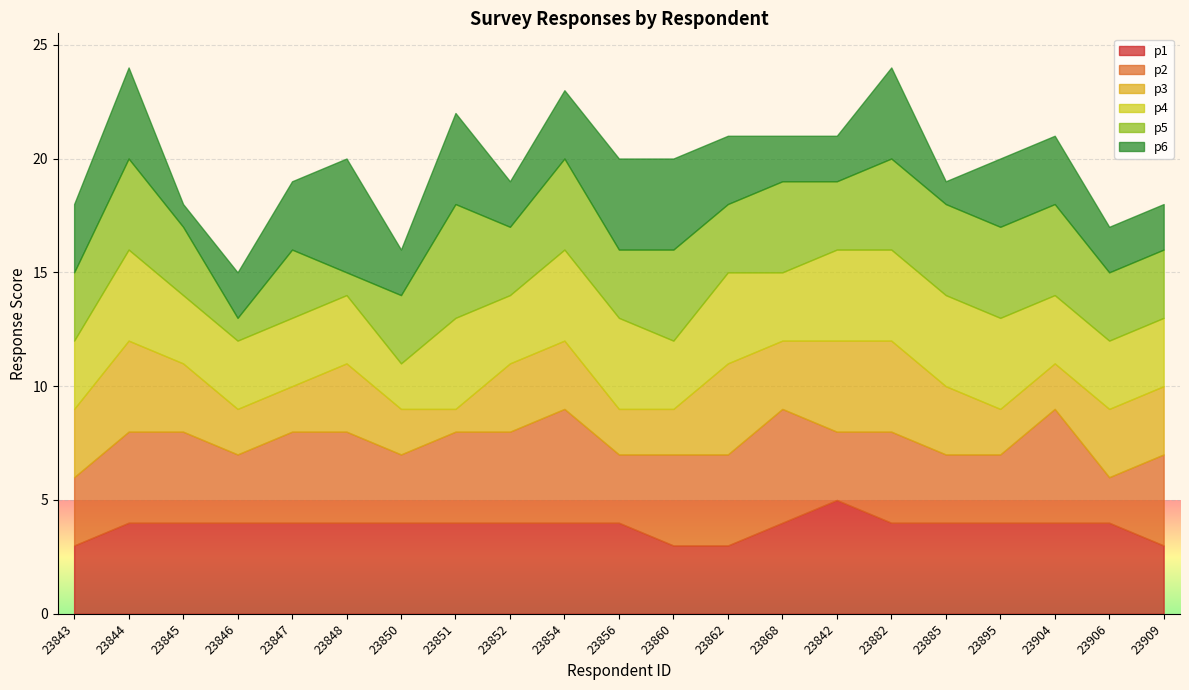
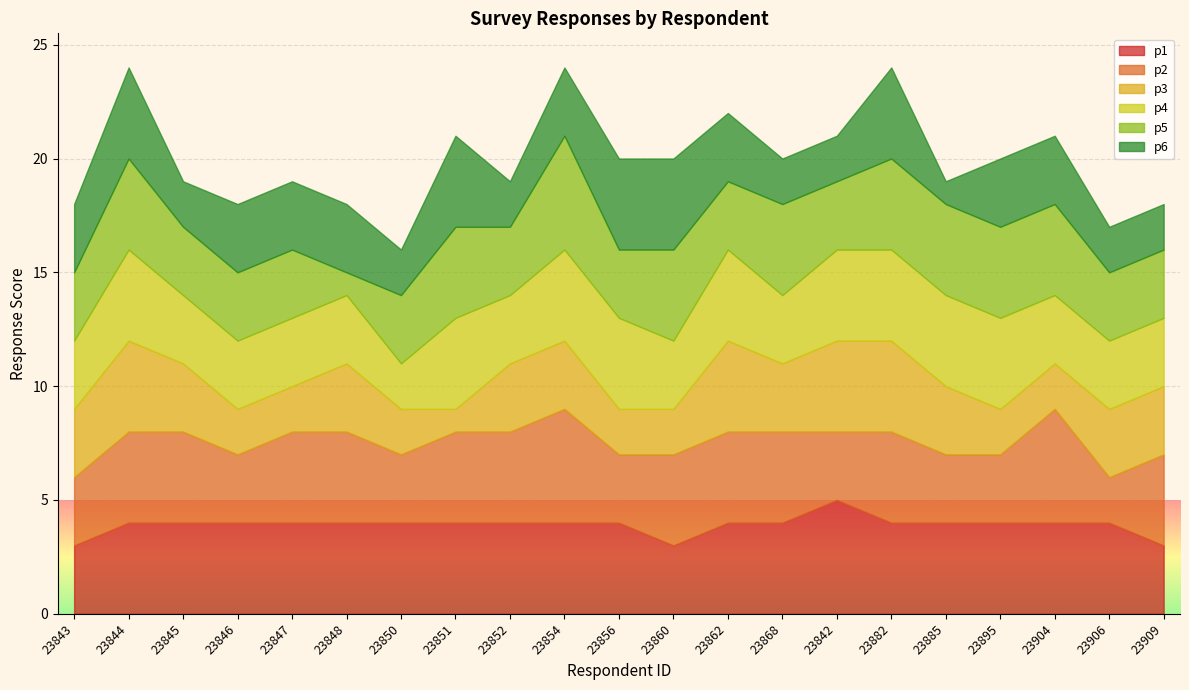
  {
    "p1": {
      "23843": 3,
      "23844": 4,
      "23845": 4,
      "23846": 4,
      "23847": 4,
      "23848": 4,
      "23850": 4,
      "23851": 4,
      "23852": 4,
      "23854": 4,
      "23856": 4,
      "23860": 3,
-     "23862": 3,
+     "23862": 4,
      "23868": 4,
      "23842": 5,
      "23882": 4,
      "23885": 4,
      "23895": 4,
      "23904": 4,
      "23906": 4,
      "23909": 3
    },
    "p2": {
      "23843": 3,
      "23844": 4,
      "23845": 4,
      "23846": 3,
      "23847": 4,
      "23848": 4,
      "23850": 3,
      "23851": 4,
      "23852": 4,
      "23854": 5,
      "23856": 3,
      "23860": 4,
      "23862": 4,
-     "23868": 5,
+     "23868": 4,
      "23842": 3,
      "23882": 4,
      "23885": 3,
      "23895": 3,
      "23904": 5,
      "23906": 2,
      "23909": 4
    },
    "p5": {
      "23843": 3,
      "23844": 4,
      "23845": 3,
-     "23846": 1,
+     "23846": 3,
      "23847": 3,
      "23848": 1,
      "23850": 3,
-     "23851": 5,
+     "23851": 4,
      "23852": 3,
-     "23854": 4,
+     "23854": 5,
      "23856": 3,
      "23860": 4,
      "23862": 3,
      "23868": 4,
      "23842": 3,
      "23882": 4,
      "23885": 4,
      "23895": 4,
      "23904": 4,
      "23906": 3,
      "23909": 3
    },
    "p6": {
      "23843": 3,
      "23844": 4,
-     "23845": 1,
-     "23846": 2,
+     "23845": 2,
+     "23846": 3,
      "23847": 3,
-     "23848": 5,
+     "23848": 3,
      "23850": 2,
      "23851": 4,
      "23852": 2,
      "23854": 3,
      "23856": 4,
      "23860": 4,
      "23862": 3,
      "23868": 2,
      "23842": 2,
      "23882": 4,
      "23885": 1,
      "23895": 3,
      "23904": 3,
      "23906": 2,
      "23909": 2
    }
  }
